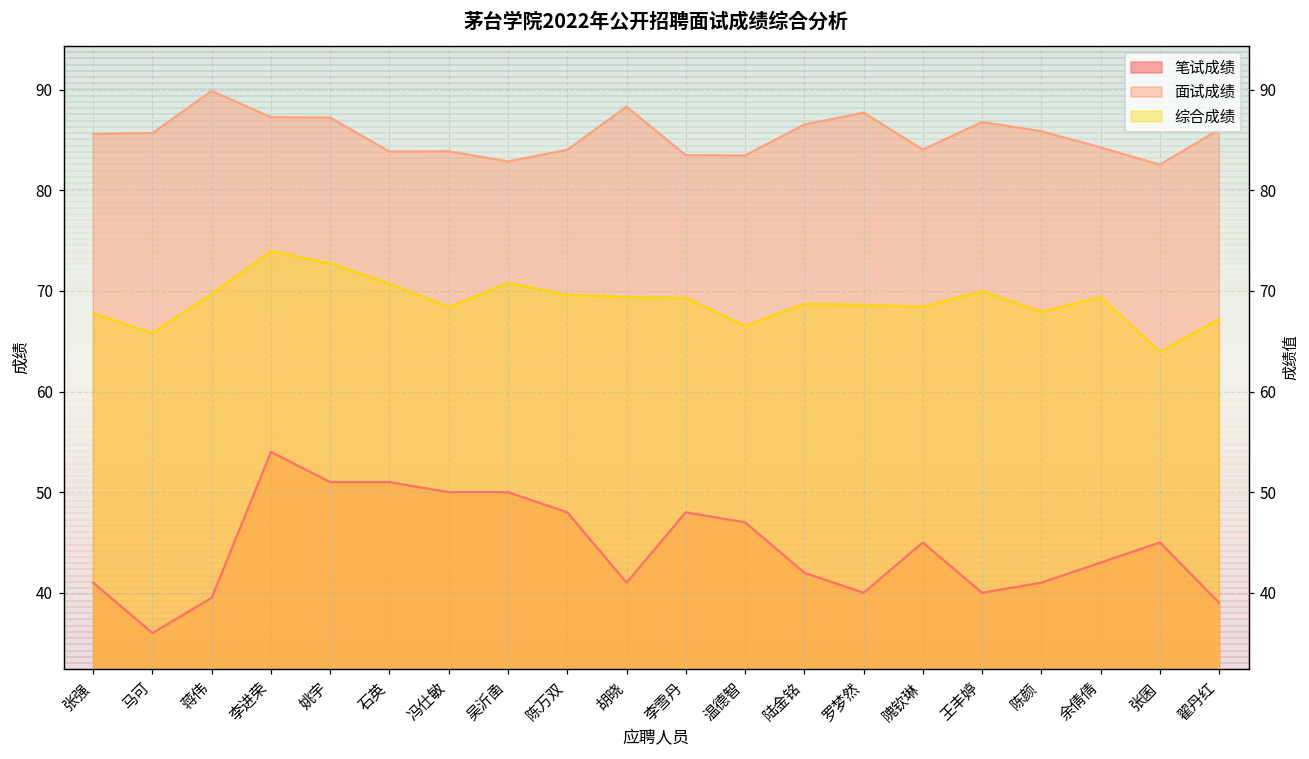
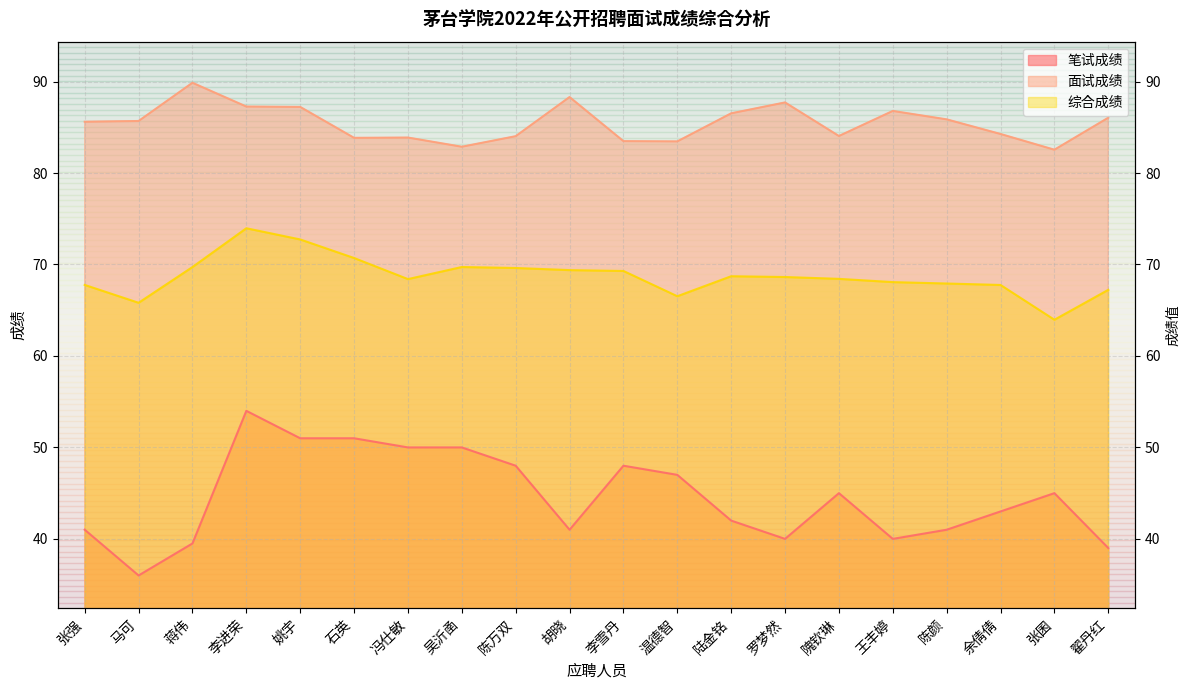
  {
    "综合成绩": {
      "张强": 68,
      "马可": 66,
      "蒋伟": 70,
      "李进荣": 74,
      "姚宇": 73,
      "石英": 71,
      "冯仕敏": 68,
-     "吴沂圅": 71,
+     "吴沂圅": 70,
      "陈万双": 70,
      "胡晓": 69,
      "李雪丹": 69,
      "温德智": 67,
      "陆金铭": 69,
      "罗梦然": 69,
      "隗钦琳": 68,
-     "王丰婷": 70,
+     "王丰婷": 68,
      "陈颜": 68,
-     "余倩倩": 69,
+     "余倩倩": 68,
      "张囷": 64,
      "翟丹红": 67
    }
  }
